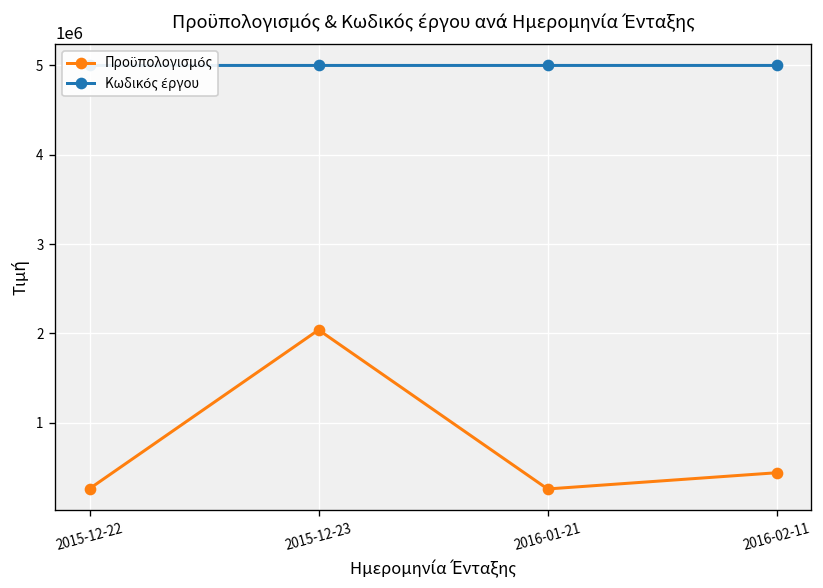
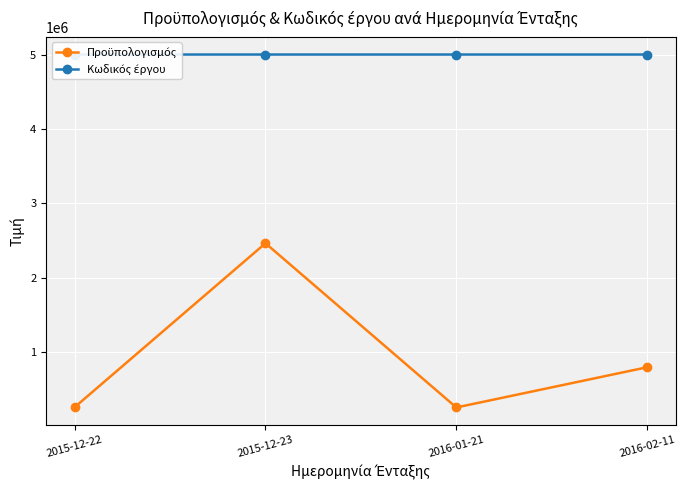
  {
    "Προϋπολογισμός": {
      "2015-12-22": 300000,
-     "2015-12-23": 2000000,
+     "2015-12-23": 2500000,
      "2016-01-21": 300000,
-     "2016-02-11": 400000
+     "2016-02-11": 800000
    },
    "Κωδικός έργου": {
      "2015-12-23": 5000000,
      "2016-01-21": 5000000,
      "2016-02-11": 5000000
    }
  }
